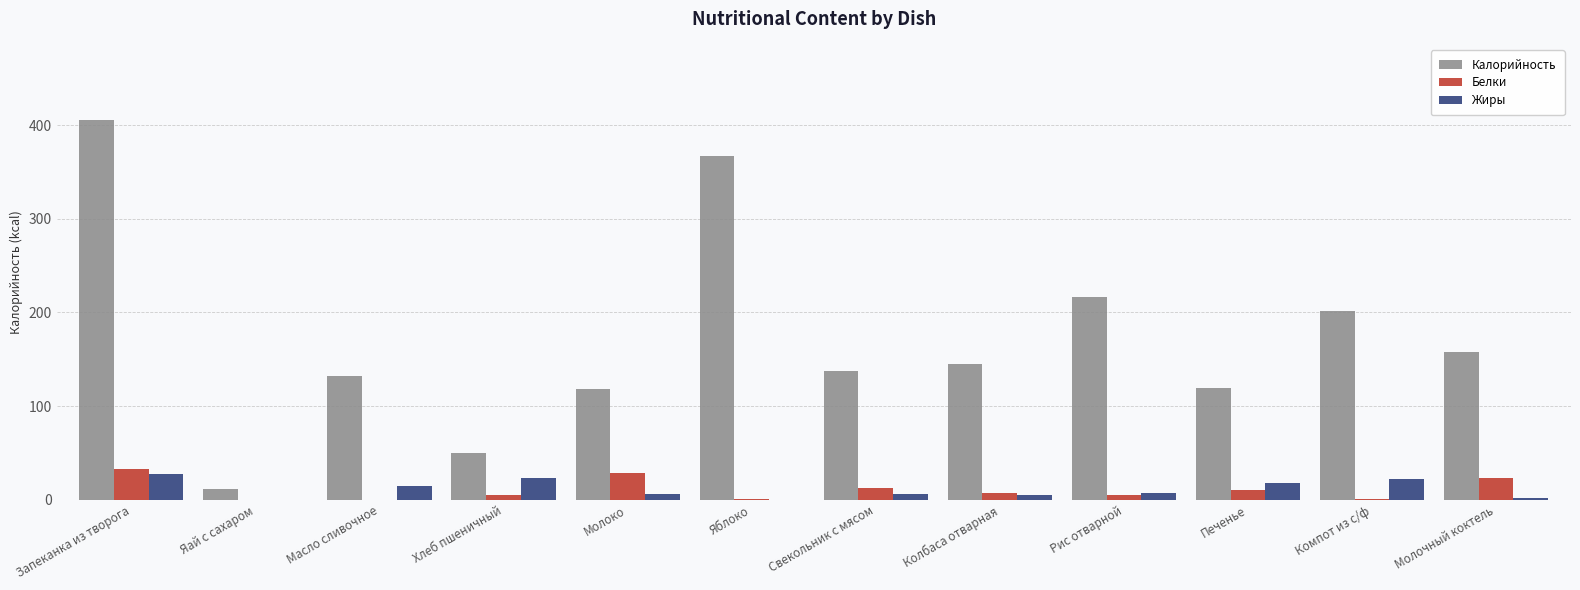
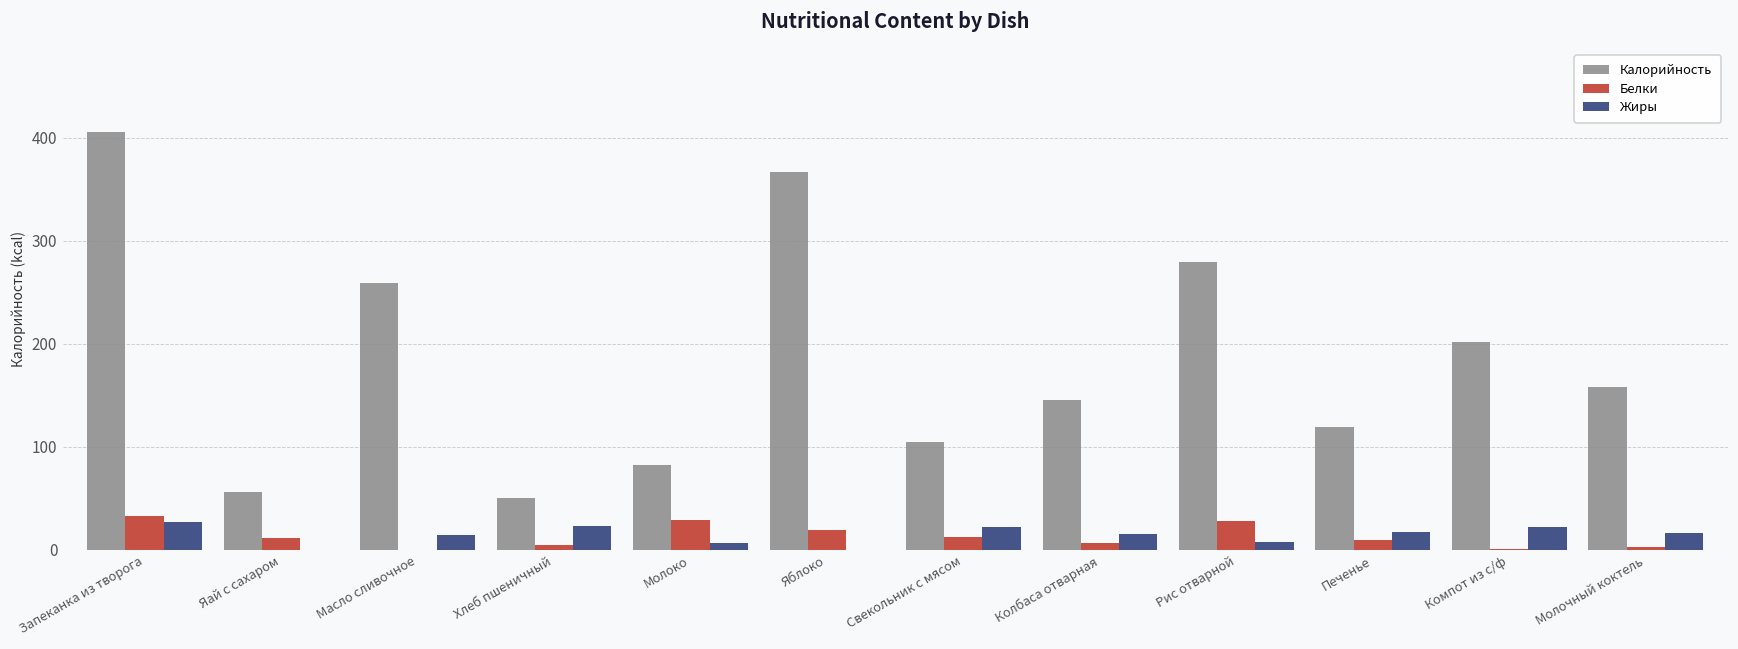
  {
    "Калорийность": {
      "Запеканка из творога": 410,
-     "Яай с сахаром": 10,
-     "Масло сливочное": 130,
+     "Яай с сахаром": 60,
+     "Масло сливочное": 260,
      "Хлеб пшеничный": 50,
-     "Молоко": 120,
+     "Молоко": 80,
      "Яблоко": 370,
-     "Свекольник с мясом": 140,
+     "Свекольник с мясом": 100,
      "Колбаса отварная": 150,
-     "Рис отварной": 220,
+     "Рис отварной": 280,
      "Печенье": 120,
      "Компот из с/ф": 200,
      "Молочный коктель": 160
    },
    "Белки": {
      "Запеканка из творога": 30,
-     "Яай с сахаром": 0,
+     "Яай с сахаром": 10,
      "Хлеб пшеничный": 10,
      "Молоко": 30,
-     "Яблоко": 0,
+     "Яблоко": 20,
      "Свекольник с мясом": 10,
      "Колбаса отварная": 10,
-     "Рис отварной": 0,
+     "Рис отварной": 30,
      "Печенье": 10,
-     "Молочный коктель": 20
+     "Молочный коктель": 0
    },
    "Жиры": {
      "Запеканка из творога": 30,
      "Яай с сахаром": 0,
      "Масло сливочное": 10,
      "Хлеб пшеничный": 20,
      "Молоко": 10,
      "Яблоко": 0,
-     "Свекольник с мясом": 10,
-     "Колбаса отварная": 10,
+     "Свекольник с мясом": 20,
+     "Колбаса отварная": 20,
      "Рис отварной": 10,
      "Печенье": 20,
      "Компот из с/ф": 20,
-     "Молочный коктель": 0
+     "Молочный коктель": 20
    }
  }
